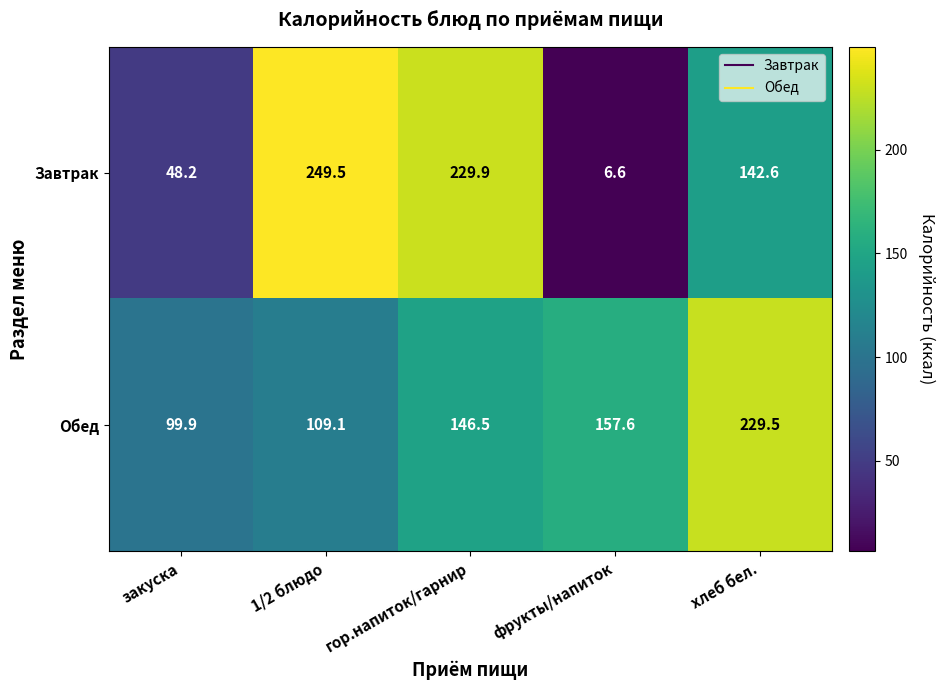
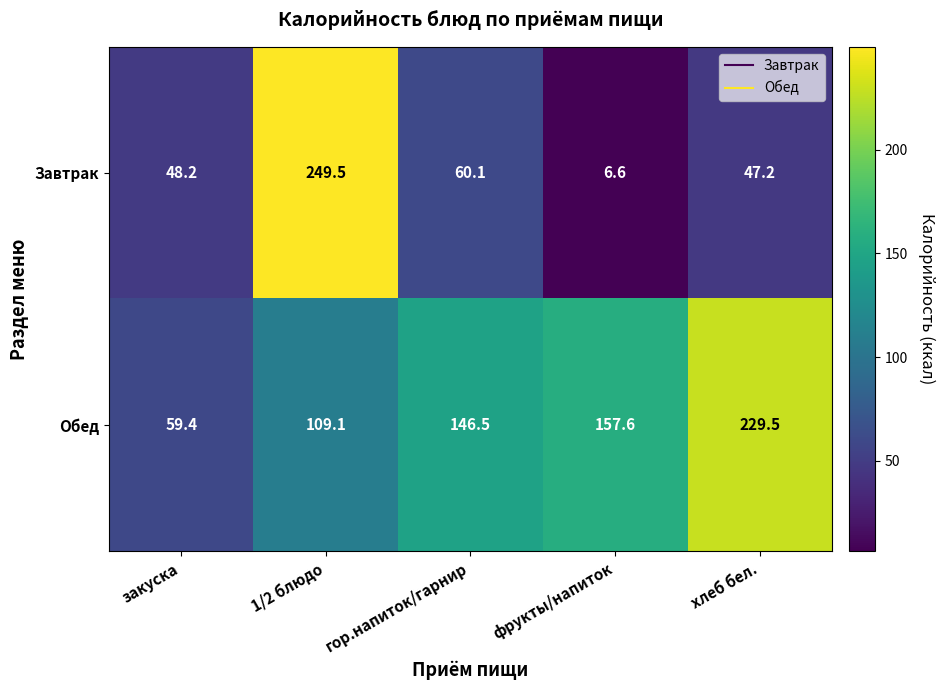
  {
    "Завтрак": {
      "закуска": 48.2,
      "1/2 блюдо": 249.5,
-     "гор.напиток/гарнир": 229.9,
+     "гор.напиток/гарнир": 60.1,
      "фрукты/напиток": 6.6,
-     "хлеб бел.": 142.6
+     "хлеб бел.": 47.2
    },
    "Обед": {
-     "закуска": 99.9,
+     "закуска": 59.4,
      "1/2 блюдо": 109.1,
      "гор.напиток/гарнир": 146.5,
      "фрукты/напиток": 157.6,
      "хлеб бел.": 229.5
    }
  }
